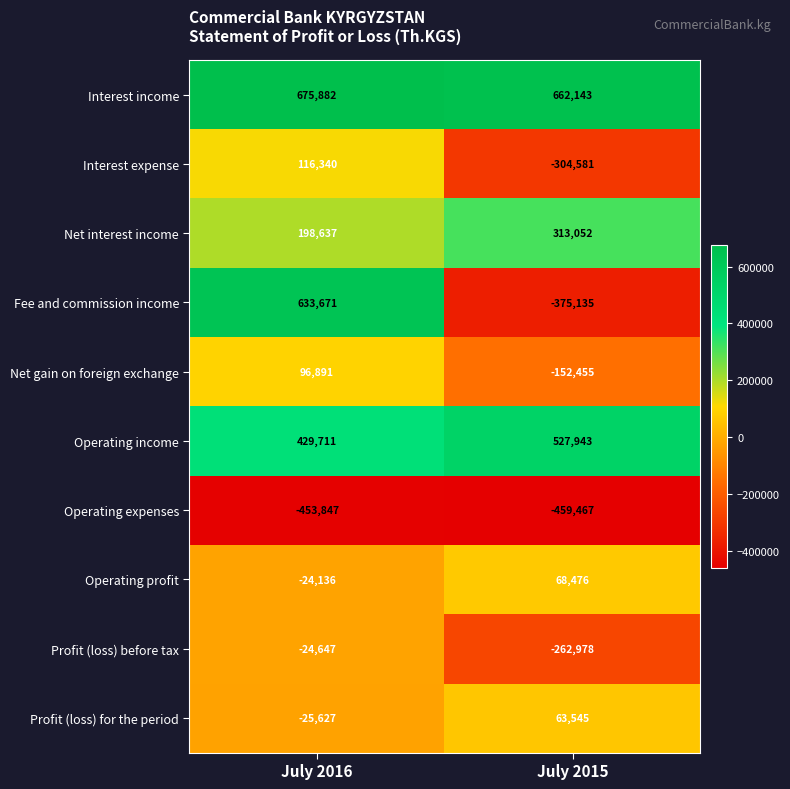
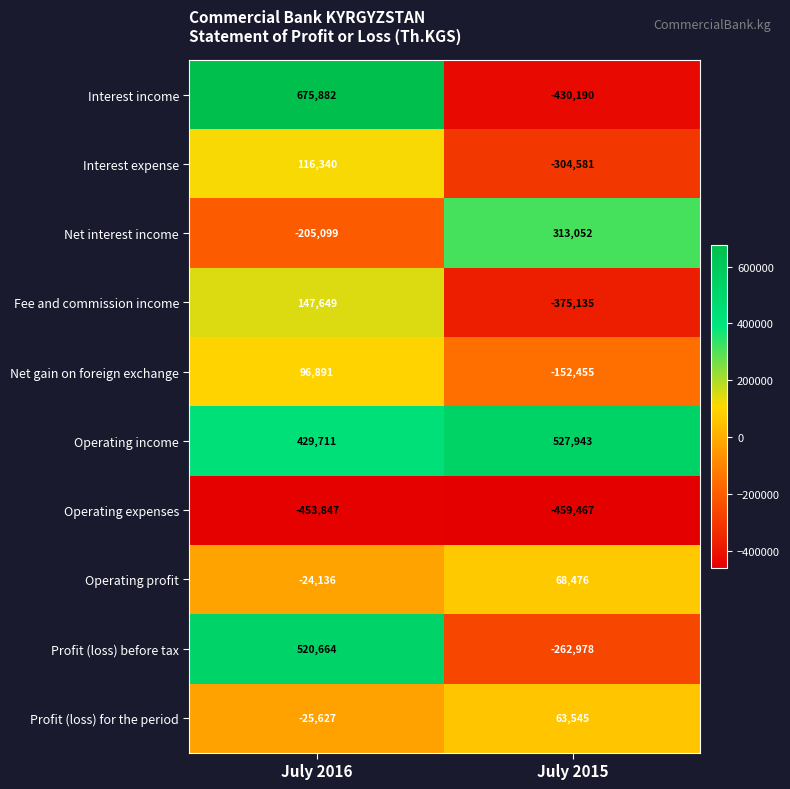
  {
    "Interest income": {
      "July 2016": "675,882",
-     "July 2015": "662,143"
+     "July 2015": "-430,190"
    },
    "Interest expense": {
      "July 2016": "116,340",
      "July 2015": "-304,581"
    },
    "Net interest income": {
-     "July 2016": "198,637",
+     "July 2016": "-205,099",
      "July 2015": "313,052"
    },
    "Fee and commission income": {
-     "July 2016": "633,671",
+     "July 2016": "147,649",
      "July 2015": "-375,135"
    },
    "Net gain on foreign exchange": {
      "July 2016": "96,891",
      "July 2015": "-152,455"
    },
    "Operating income": {
      "July 2016": "429,711",
      "July 2015": "527,943"
    },
    "Operating expenses": {
      "July 2016": "-453,847",
      "July 2015": "-459,467"
    },
    "Operating profit": {
      "July 2016": "-24,136",
      "July 2015": "68,476"
    },
    "Profit (loss) before tax": {
-     "July 2016": "-24,647",
+     "July 2016": "520,664",
      "July 2015": "-262,978"
    },
    "Profit (loss) for the period": {
      "July 2016": "-25,627",
      "July 2015": "63,545"
    }
  }
